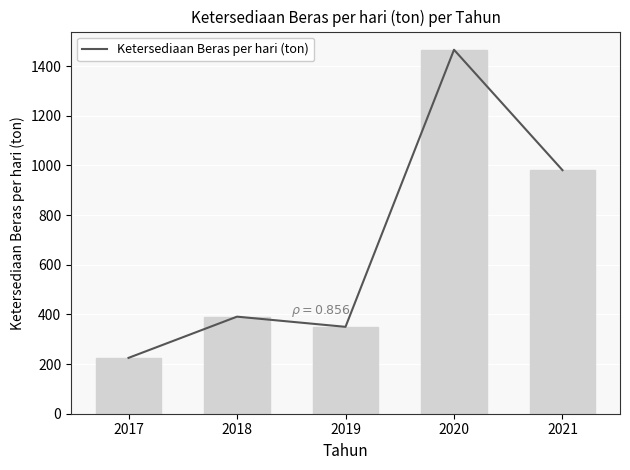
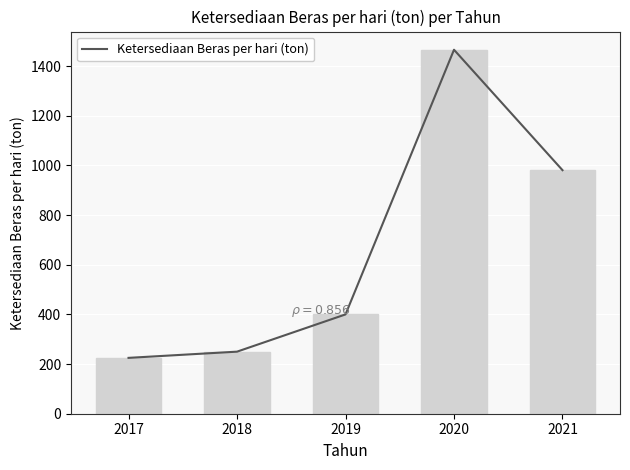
  {
    "Ketersediaan Beras per hari (ton)": {
      "2017": 230,
-     "2018": 390,
-     "2019": 350,
+     "2018": 250,
+     "2019": 400,
      "2020": 1470,
      "2021": 980
    }
  }
